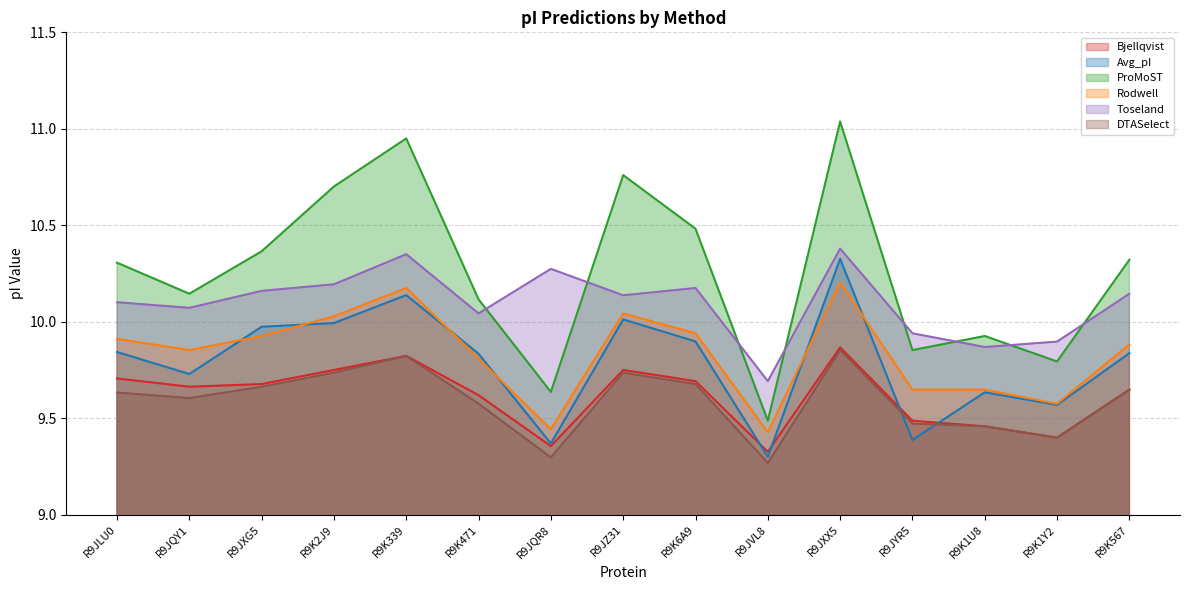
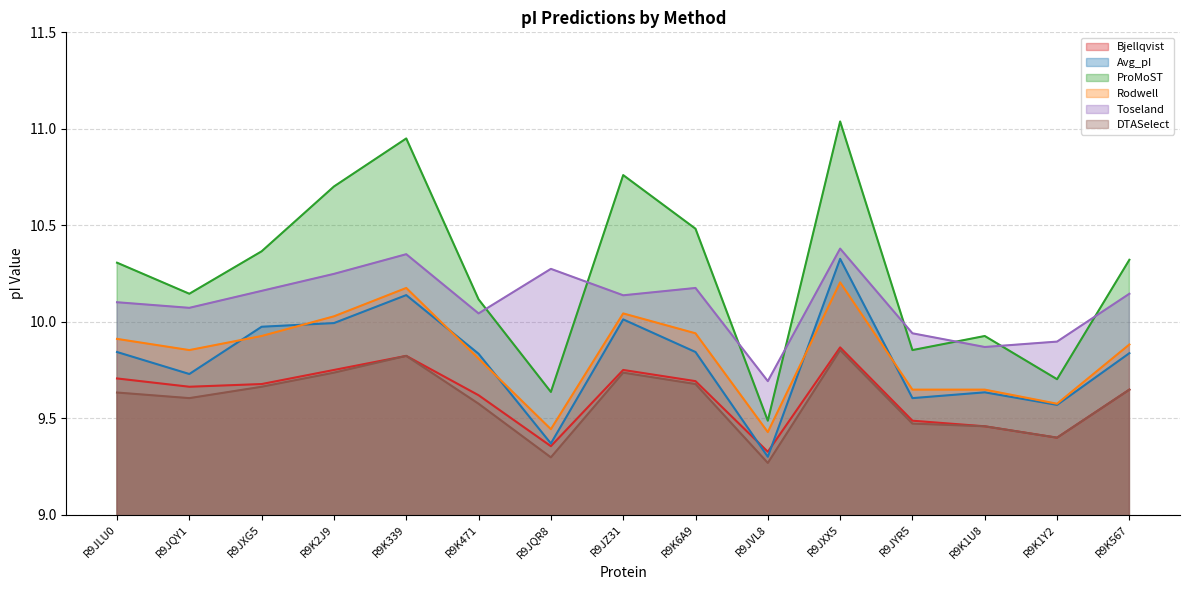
  {
    "Avg_pI": {
      "R9JLU0": 9.84,
      "R9JQY1": 9.73,
      "R9JXG5": 9.97,
      "R9K2J9": 9.99,
      "R9K339": 10.14,
      "R9K471": 9.83,
      "R9JQR8": 9.37,
      "R9JZ31": 10.01,
-     "R9K6A9": 9.90,
+     "R9K6A9": 9.84,
      "R9JVL8": 9.30,
      "R9JXX5": 10.33,
-     "R9JYR5": 9.39,
+     "R9JYR5": 9.60,
      "R9K1U8": 9.63,
      "R9K567": 9.84
    },
    "ProMoST": {
      "R9JLU0": 10.31,
      "R9JQY1": 10.15,
      "R9JXG5": 10.37,
      "R9K2J9": 10.70,
      "R9K339": 10.95,
      "R9K471": 10.12,
      "R9JQR8": 9.64,
      "R9JZ31": 10.76,
      "R9K6A9": 10.48,
      "R9JVL8": 9.49,
      "R9JXX5": 11.04,
      "R9JYR5": 9.85,
      "R9K1U8": 9.93,
-     "R9K1Y2": 9.79,
+     "R9K1Y2": 9.70,
      "R9K567": 10.32
    },
    "Toseland": {
      "R9JLU0": 10.10,
      "R9JQY1": 10.07,
      "R9JXG5": 10.16,
-     "R9K2J9": 10.19,
+     "R9K2J9": 10.25,
      "R9K339": 10.35,
      "R9K471": 10.04,
      "R9JQR8": 10.27,
      "R9JZ31": 10.14,
      "R9K6A9": 10.18,
      "R9JVL8": 9.69,
      "R9JXX5": 10.38,
      "R9JYR5": 9.94,
      "R9K1U8": 9.87,
      "R9K1Y2": 9.90,
      "R9K567": 10.15
    }
  }
